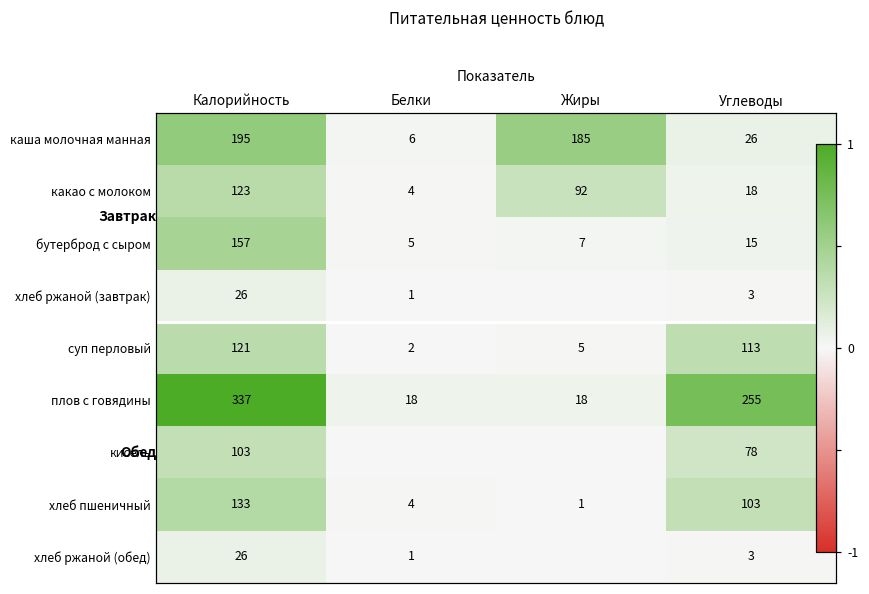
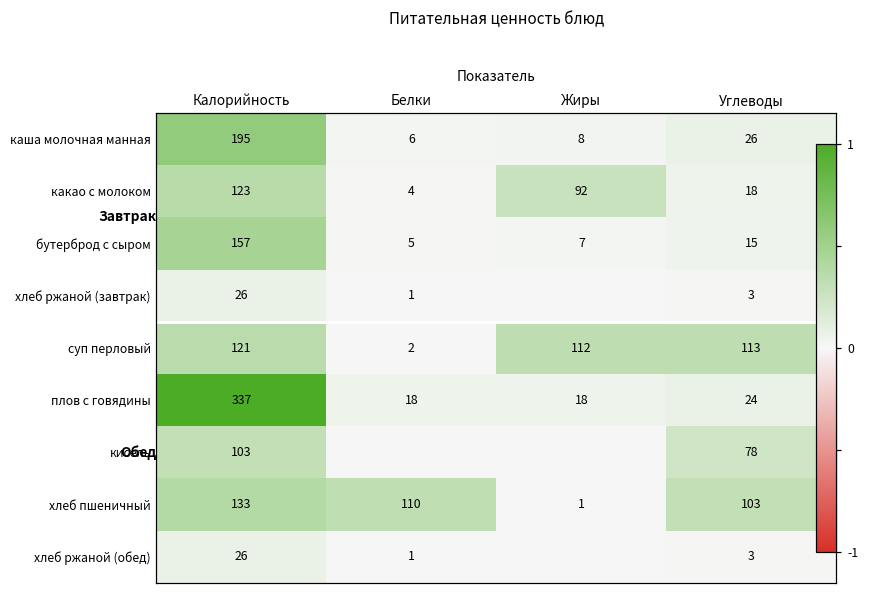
  {
    "каша молочная манная": {
      "Калорийность": 195,
      "Белки": 6,
-     "Жиры": 185,
+     "Жиры": 8,
      "Углеводы": 26
    },
    "какао с молоком": {
      "Калорийность": 123,
      "Белки": 4,
      "Жиры": 92,
      "Углеводы": 18
    },
    "бутерброд с сыром": {
      "Калорийность": 157,
      "Белки": 5,
      "Жиры": 7,
      "Углеводы": 15
    },
    "хлеб ржаной (завтрак)": {
      "Калорийность": 26,
      "Белки": 1,
      "Углеводы": 3
    },
    "суп перловый": {
      "Калорийность": 121,
      "Белки": 2,
-     "Жиры": 5,
+     "Жиры": 112,
      "Углеводы": 113
    },
    "плов с говядины": {
      "Калорийность": 337,
      "Белки": 18,
      "Жиры": 18,
-     "Углеводы": 255
+     "Углеводы": 24
    },
    "кисель": {
      "Калорийность": 103,
      "Углеводы": 78
    },
    "хлеб пшеничный": {
      "Калорийность": 133,
-     "Белки": 4,
+     "Белки": 110,
      "Жиры": 1,
      "Углеводы": 103
    },
    "хлеб ржаной (обед)": {
      "Калорийность": 26,
      "Белки": 1,
      "Углеводы": 3
    }
  }
